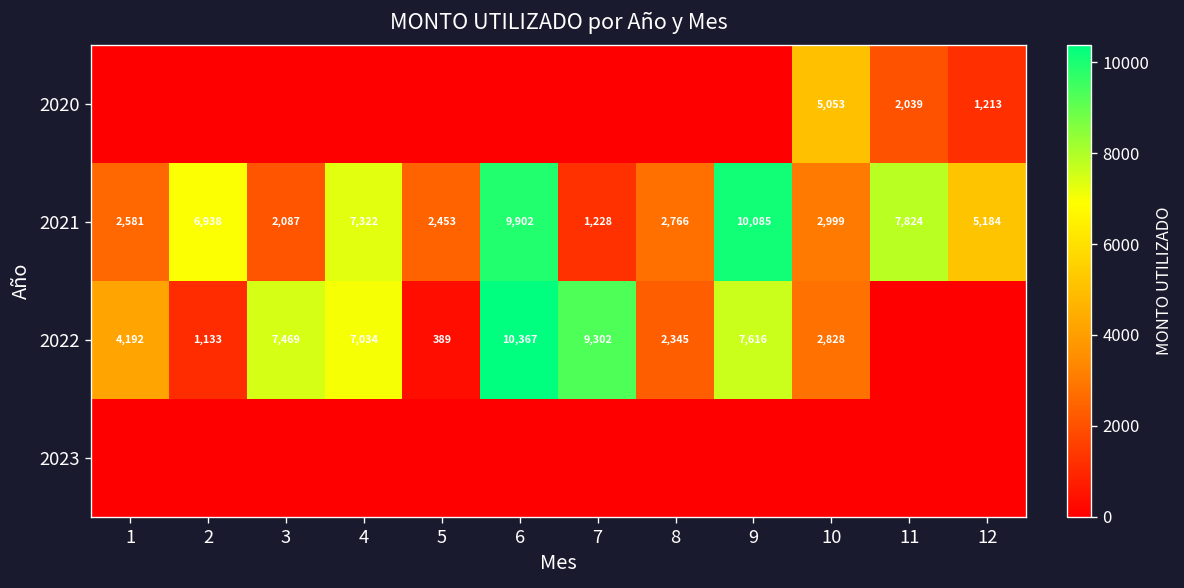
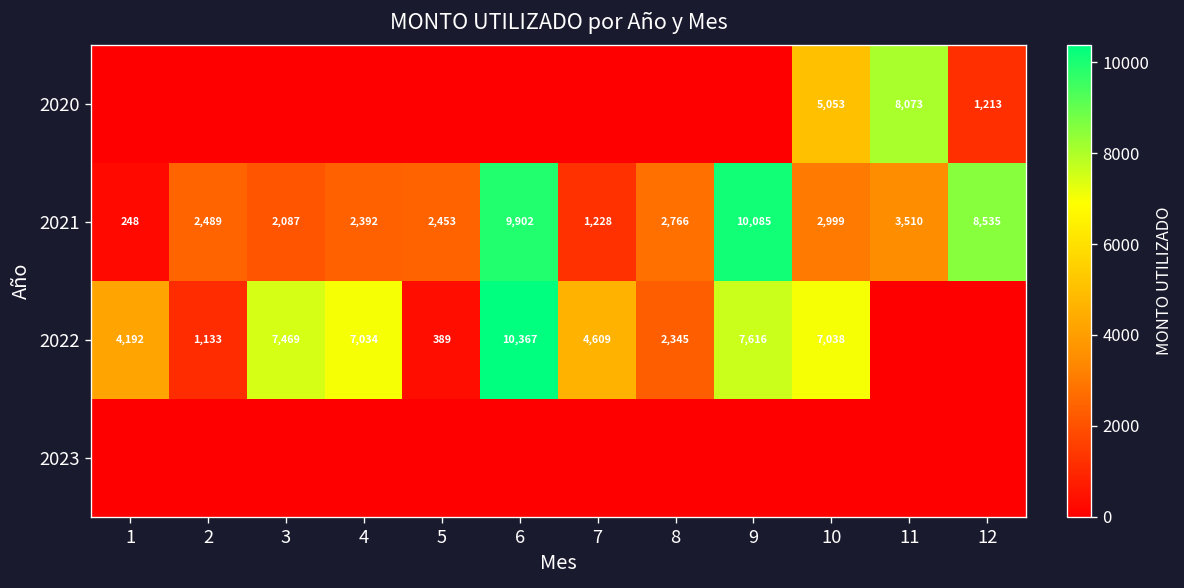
  {
    "2020": {
      "10": "5,053",
-     "11": "2,039",
+     "11": "8,073",
      "12": "1,213"
    },
    "2021": {
-     "1": "2,581",
-     "2": "6,938",
+     "1": "248",
+     "2": "2,489",
      "3": "2,087",
-     "4": "7,322",
+     "4": "2,392",
      "5": "2,453",
      "6": "9,902",
      "7": "1,228",
      "8": "2,766",
      "9": "10,085",
      "10": "2,999",
-     "11": "7,824",
-     "12": "5,184"
+     "11": "3,510",
+     "12": "8,535"
    },
    "2022": {
      "1": "4,192",
      "2": "1,133",
      "3": "7,469",
      "4": "7,034",
      "5": "389",
      "6": "10,367",
-     "7": "9,302",
+     "7": "4,609",
      "8": "2,345",
      "9": "7,616",
-     "10": "2,828"
+     "10": "7,038"
    }
  }
